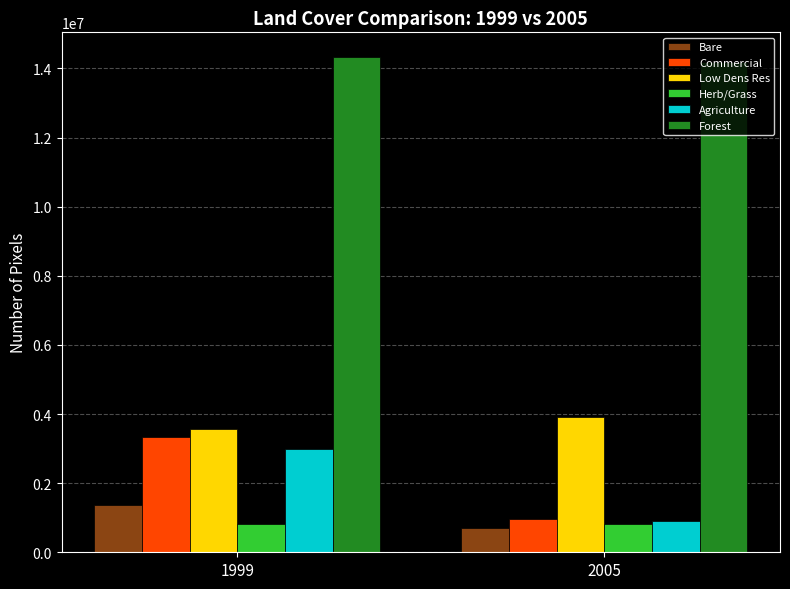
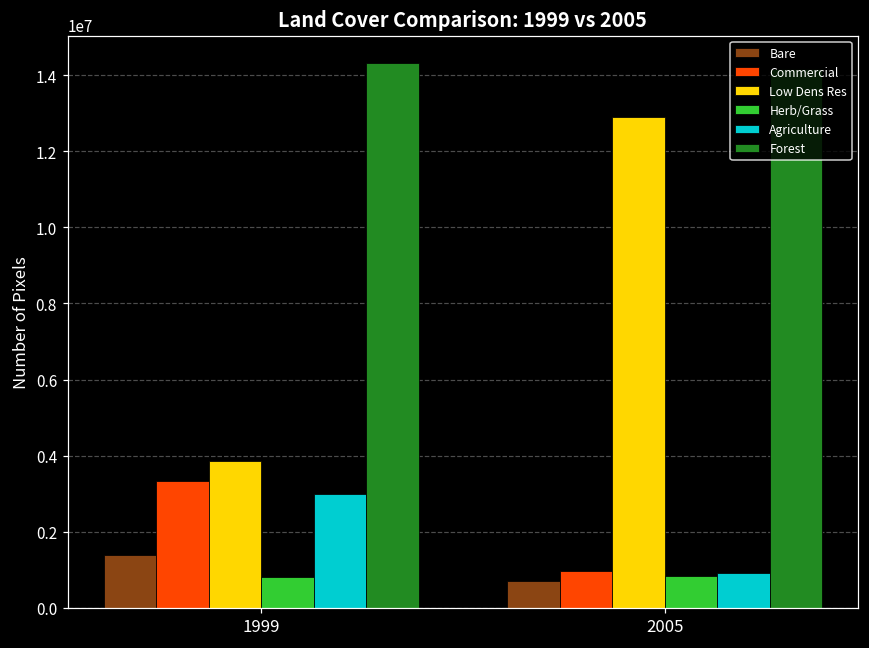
  {
    "Bare": {
      "1999": 1400000,
      "2005": 700000
    },
    "Commercial": {
      "1999": 3300000,
      "2005": 1000000
    },
    "Low Dens Res": {
-     "1999": 3600000,
-     "2005": 3900000
+     "1999": 3900000,
+     "2005": 12900000
    },
    "Herb/Grass": {
      "1999": 800000,
      "2005": 800000
    },
    "Agriculture": {
      "1999": 3000000,
      "2005": 900000
    },
    "Forest": {
      "1999": 14300000
    }
  }
